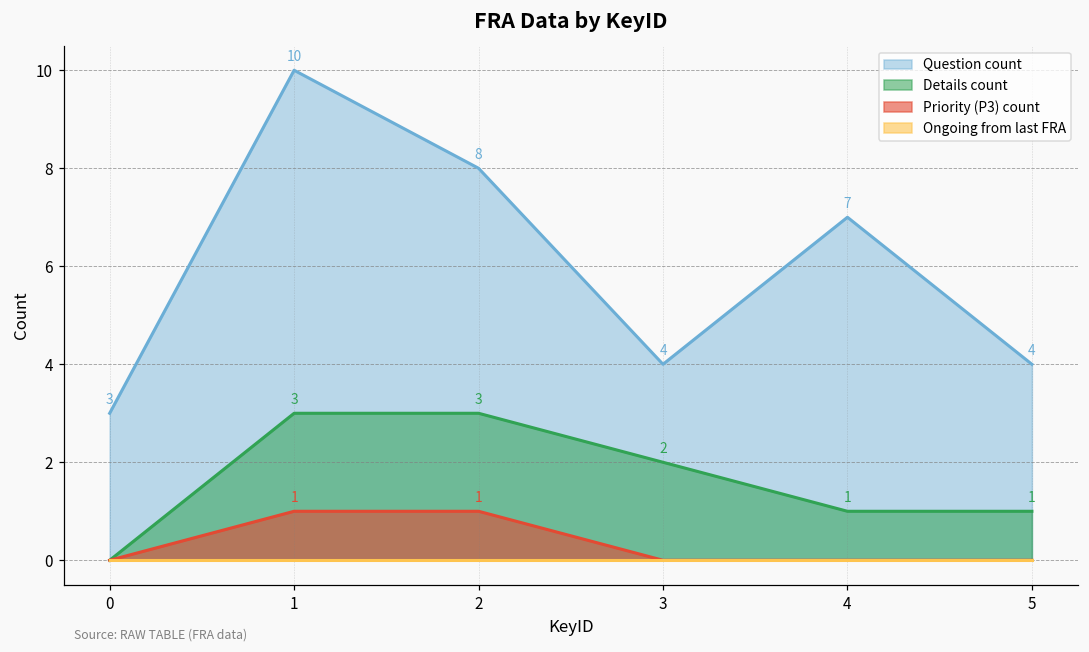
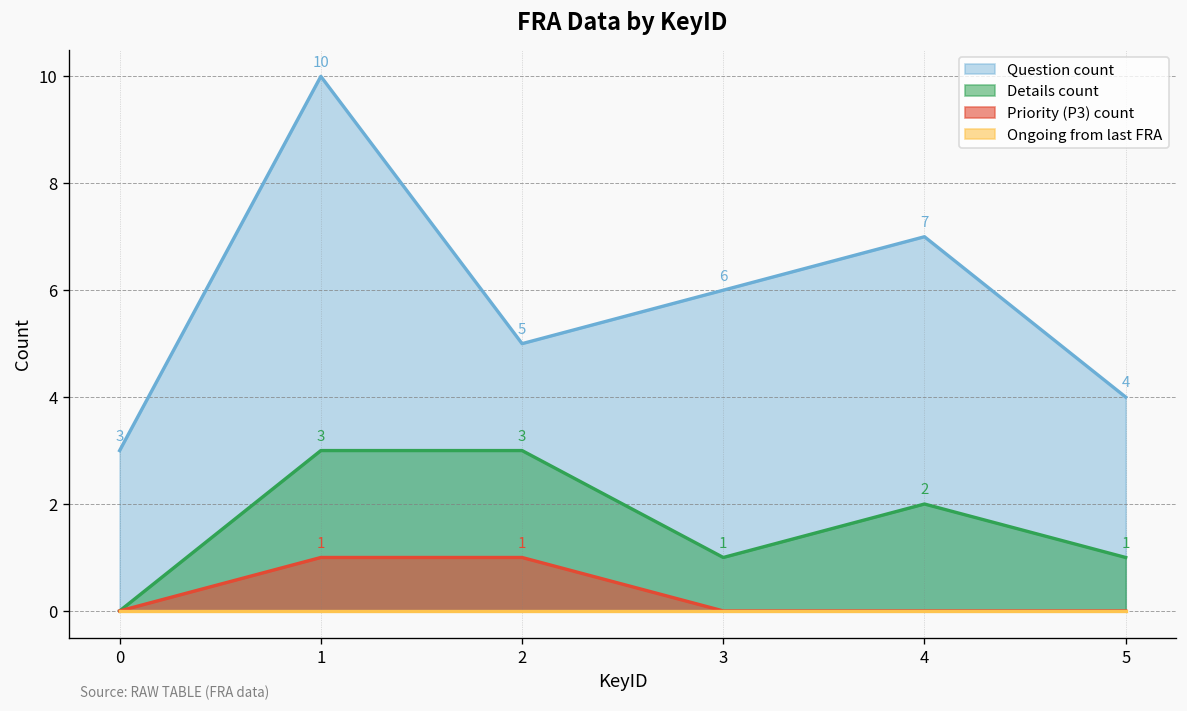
  {
    "Question count": {
      "0": 3,
      "1": 10,
-     "2": 8,
-     "3": 4,
+     "2": 5,
+     "3": 6,
      "4": 7,
      "5": 4
    },
    "Details count": {
      "1": 3,
      "2": 3,
-     "3": 2,
-     "4": 1,
+     "3": 1,
+     "4": 2,
      "5": 1
    },
    "Priority (P3) count": {
      "1": 1,
      "2": 1
    },
    "Ongoing from last FRA": {
      "1": 0.0,
      "2": 0.0
    }
  }
